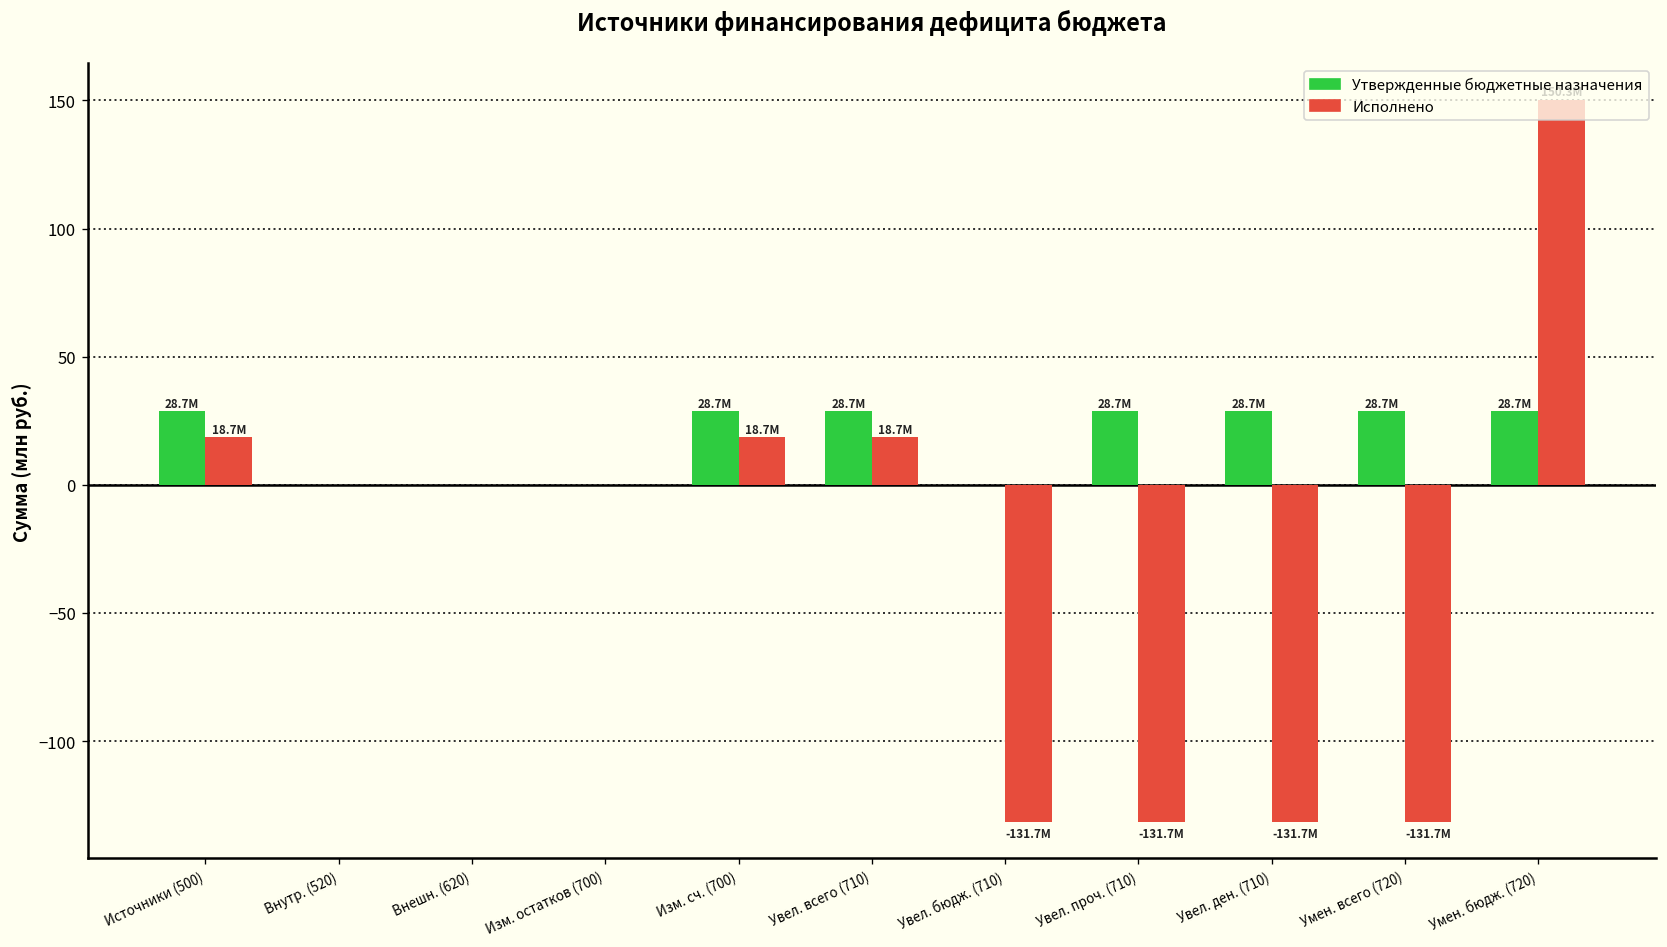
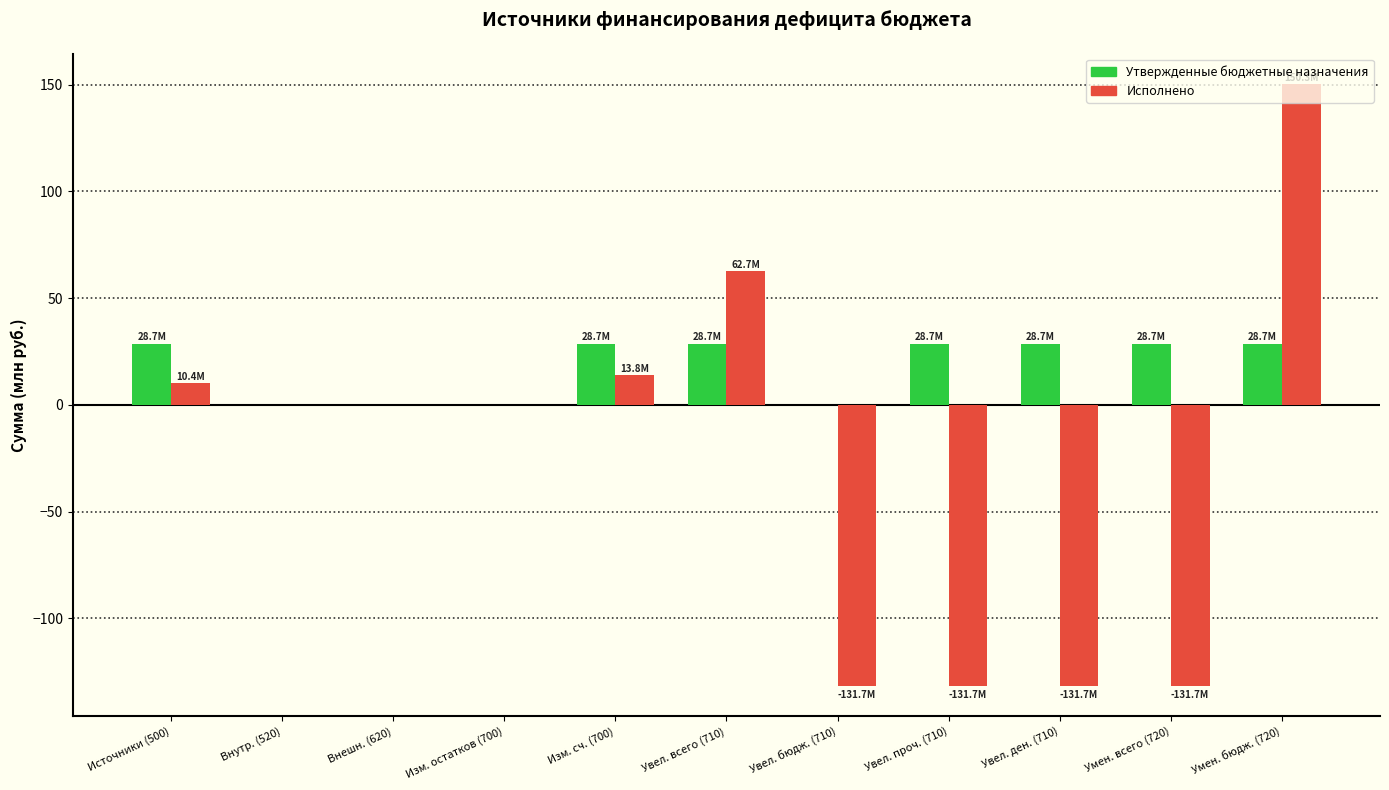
  {
    "Утвержденные бюджетные назначения": {
      "Источники (500)": "28.7M",
      "Изм. сч. (700)": "28.7M",
      "Увел. всего (710)": "28.7M",
      "Увел. проч. (710)": "28.7M",
      "Увел. ден. (710)": "28.7M",
      "Умен. всего (720)": "28.7M",
      "Умен. бюдж. (720)": "28.7M"
    },
    "Исполнено": {
-     "Источники (500)": "18.7M",
-     "Изм. сч. (700)": "18.7M",
-     "Увел. всего (710)": "18.7M",
+     "Источники (500)": "10.4M",
+     "Изм. сч. (700)": "13.8M",
+     "Увел. всего (710)": "62.7M",
      "Увел. бюдж. (710)": "-131.7M",
      "Увел. проч. (710)": "-131.7M",
      "Увел. ден. (710)": "-131.7M",
      "Умен. всего (720)": "-131.7M"
    }
  }
